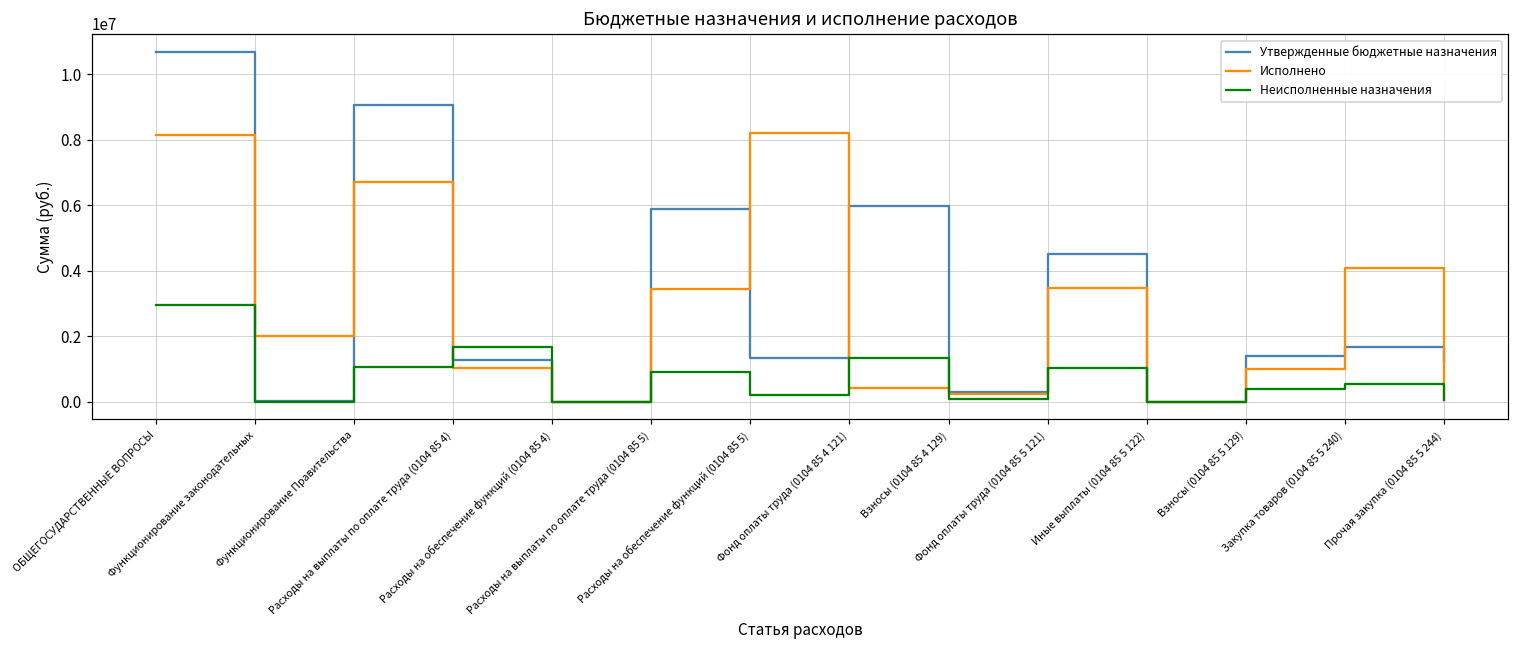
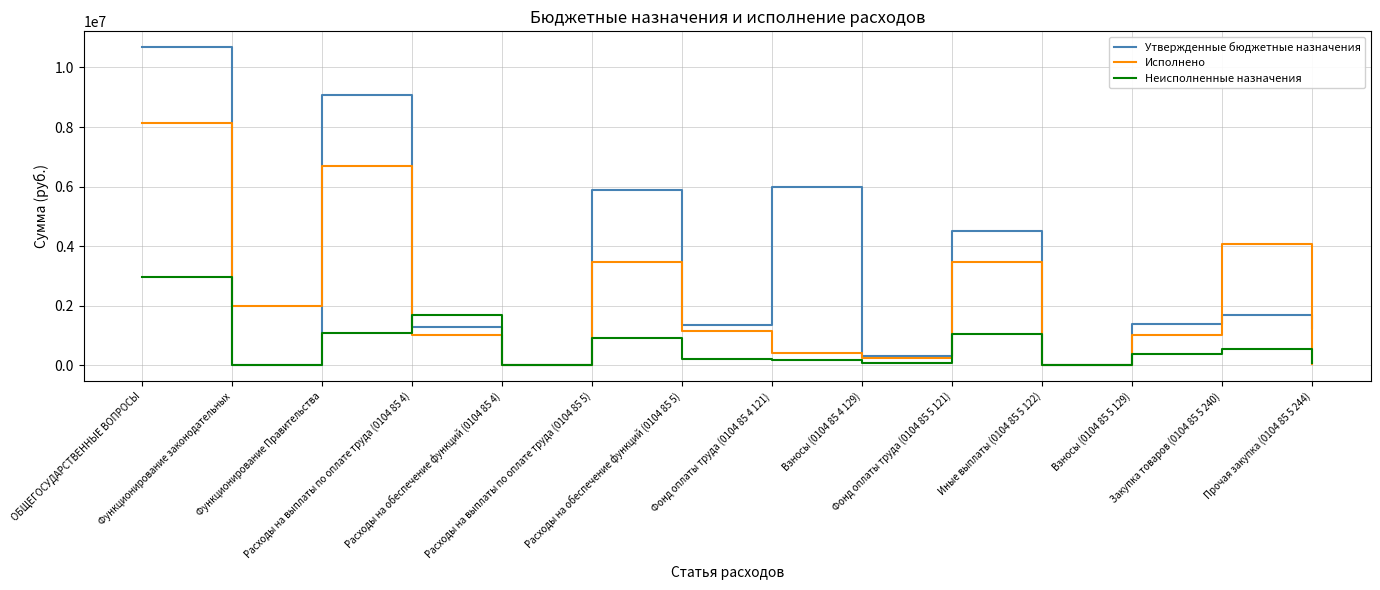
  {
    "Утвержденные бюджетные назначения": {
      "ОБЩЕГОСУДАРСТВЕННЫЕ ВОПРОСЫ": 10700000,
      "Функционирование Правительства": 9100000,
      "Расходы на выплаты по оплате труда (0104 85 4)": 1300000,
      "Расходы на выплаты по оплате труда (0104 85 5)": 5900000,
      "Расходы на обеспечение функций (0104 85 5)": 1400000,
      "Фонд оплаты труда (0104 85 4 121)": 6000000,
      "Фонд оплаты труда (0104 85 5 121)": 4500000,
      "Взносы (0104 85 5 129)": 1400000,
      "Закупка товаров (0104 85 5 240)": 1700000,
      "Прочая закупка (0104 85 5 244)": 1300000
    },
    "Исполнено": {
      "ОБЩЕГОСУДАРСТВЕННЫЕ ВОПРОСЫ": 8100000,
      "Функционирование законодательных": 2000000,
      "Функционирование Правительства": 6700000,
      "Расходы на выплаты по оплате труда (0104 85 4)": 1000000,
      "Расходы на выплаты по оплате труда (0104 85 5)": 3500000,
-     "Расходы на обеспечение функций (0104 85 5)": 8200000,
+     "Расходы на обеспечение функций (0104 85 5)": 1100000,
      "Фонд оплаты труда (0104 85 4 121)": 400000,
      "Фонд оплаты труда (0104 85 5 121)": 3500000,
      "Взносы (0104 85 5 129)": 1000000,
      "Закупка товаров (0104 85 5 240)": 4100000
    },
    "Неисполненные назначения": {
      "ОБЩЕГОСУДАРСТВЕННЫЕ ВОПРОСЫ": 3000000,
      "Функционирование Правительства": 1100000,
      "Расходы на выплаты по оплате труда (0104 85 4)": 1700000,
      "Расходы на выплаты по оплате труда (0104 85 5)": 900000,
      "Расходы на обеспечение функций (0104 85 5)": 200000,
-     "Фонд оплаты труда (0104 85 4 121)": 1300000,
+     "Фонд оплаты труда (0104 85 4 121)": 200000,
      "Взносы (0104 85 4 129)": 100000,
      "Фонд оплаты труда (0104 85 5 121)": 1000000,
      "Взносы (0104 85 5 129)": 400000,
      "Закупка товаров (0104 85 5 240)": 500000
    }
  }
